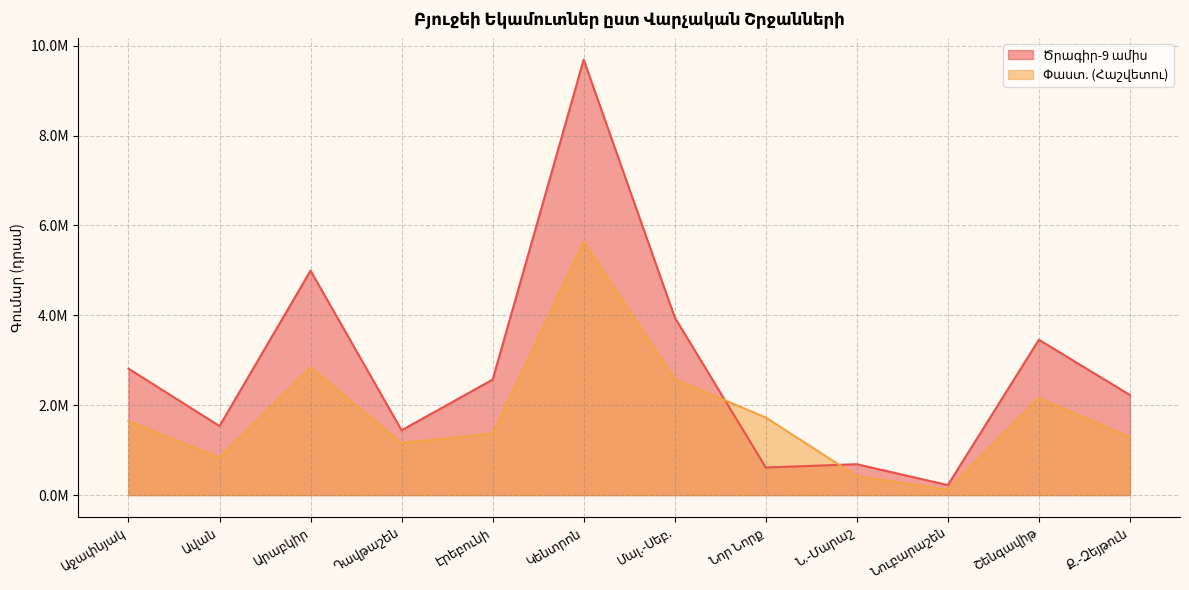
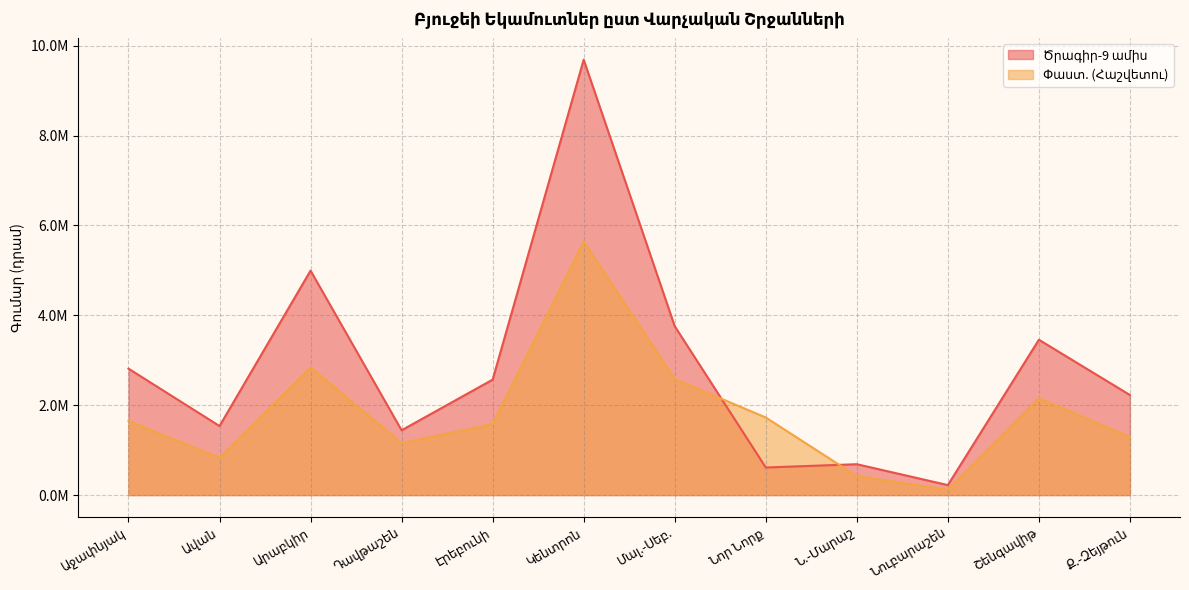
  {
    "Ծրագիր-9 ամիս": {
      "Աջափնյակ": 2800000,
      "Ավան": 1500000,
      "Արաբկիր": 5000000,
      "Դավթաշեն": 1400000,
      "Էրեբունի": 2600000,
      "Կենտրոն": 9700000,
-     "Մալ.-Սեբ.": 4000000,
+     "Մալ.-Սեբ.": 3800000,
      "Նոր Նորք": 600000,
      "Ն.-Մարաշ": 700000,
      "Նուբարաշեն": 200000,
      "Շենգավիթ": 3500000,
      "Ք.-Զեյթուն": 2200000
    },
    "Փաստ. (Հաշվետու)": {
      "Աջափնյակ": 1600000,
      "Ավան": 800000,
      "Արաբկիր": 2800000,
      "Դավթաշեն": 1200000,
-     "Էրեբունի": 1400000,
+     "Էրեբունի": 1600000,
      "Կենտրոն": 5600000,
      "Մալ.-Սեբ.": 2600000,
      "Նոր Նորք": 1700000,
      "Ն.-Մարաշ": 400000,
      "Նուբարաշեն": 100000,
      "Շենգավիթ": 2200000,
      "Ք.-Զեյթուն": 1300000
    }
  }
